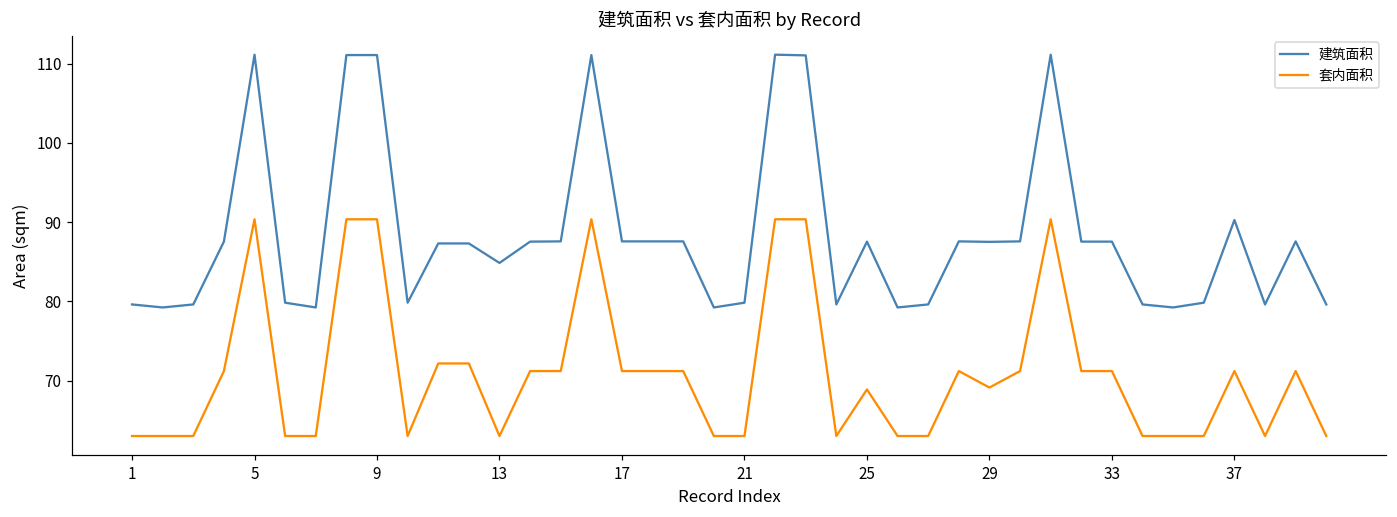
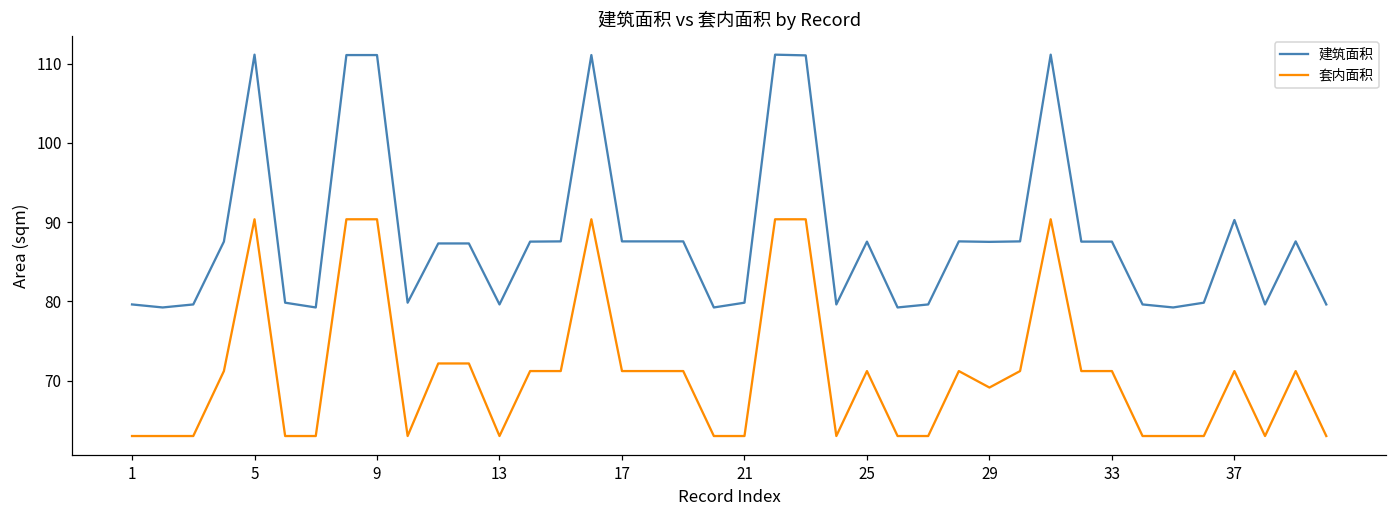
  {
    "建筑面积": {
      "1": 80,
      "5": 111,
      "9": 111,
-     "13": 85,
+     "13": 80,
      "17": 88,
      "21": 80,
      "25": 88,
      "29": 88,
      "33": 88,
      "37": 90
    },
    "套内面积": {
      "1": 63,
      "5": 90,
      "9": 90,
      "13": 63,
      "17": 71,
      "21": 63,
-     "25": 69,
+     "25": 71,
      "29": 69,
      "33": 71,
      "37": 71
    }
  }
